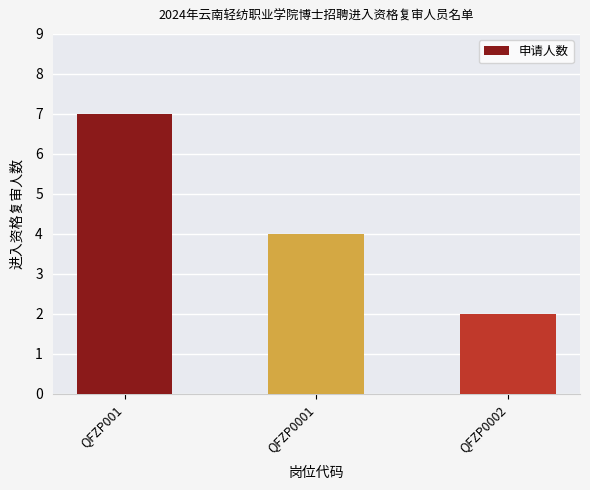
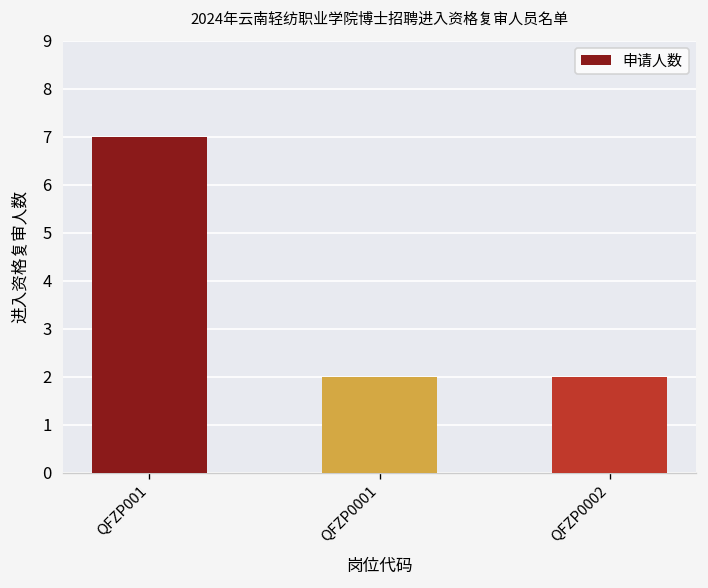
  {
    "QFZP001": 7,
-   "QFZP0001": 4,
+   "QFZP0001": 2,
    "QFZP0002": 2
  }
